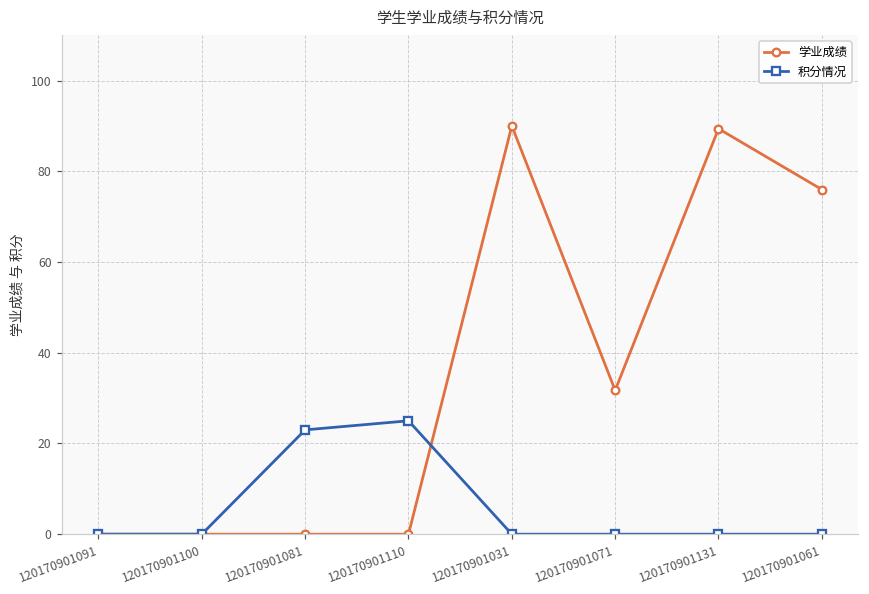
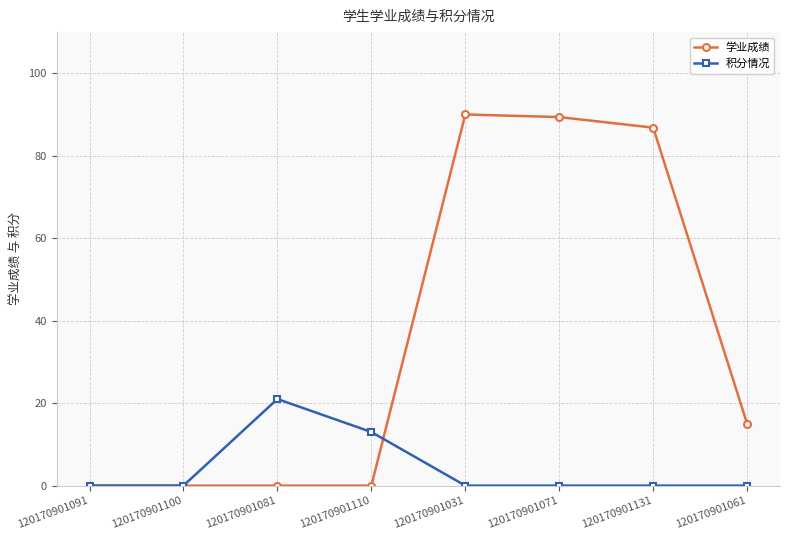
  {
    "学业成绩": {
      "120170901081": 0,
      "120170901110": 0,
      "120170901031": 90,
-     "120170901071": 32,
-     "120170901131": 89,
-     "120170901061": 76
+     "120170901071": 89,
+     "120170901131": 87,
+     "120170901061": 15
    },
    "积分情况": {
-     "120170901081": 23,
-     "120170901110": 25,
+     "120170901081": 21,
+     "120170901110": 13,
      "120170901031": 0,
      "120170901071": 0,
      "120170901131": 0,
      "120170901061": 0
    }
  }
